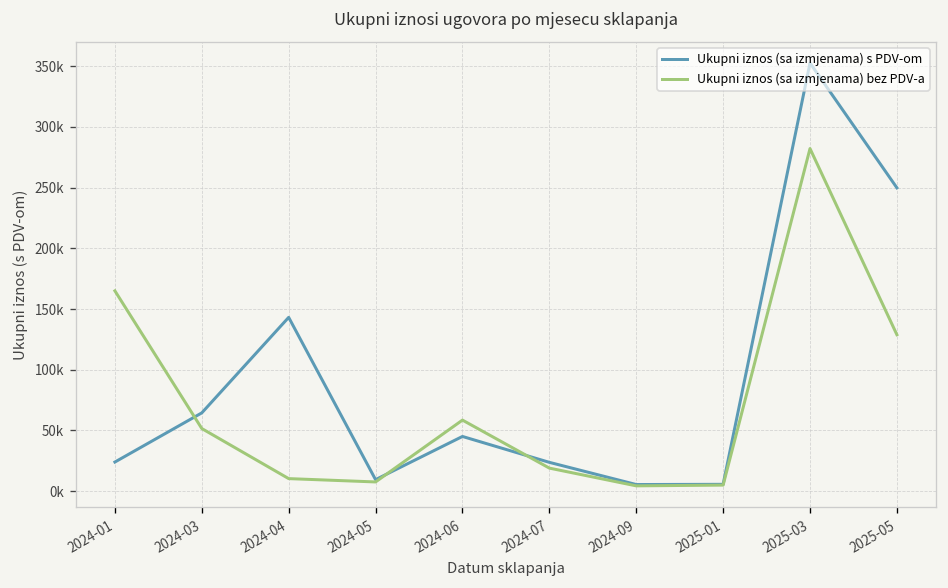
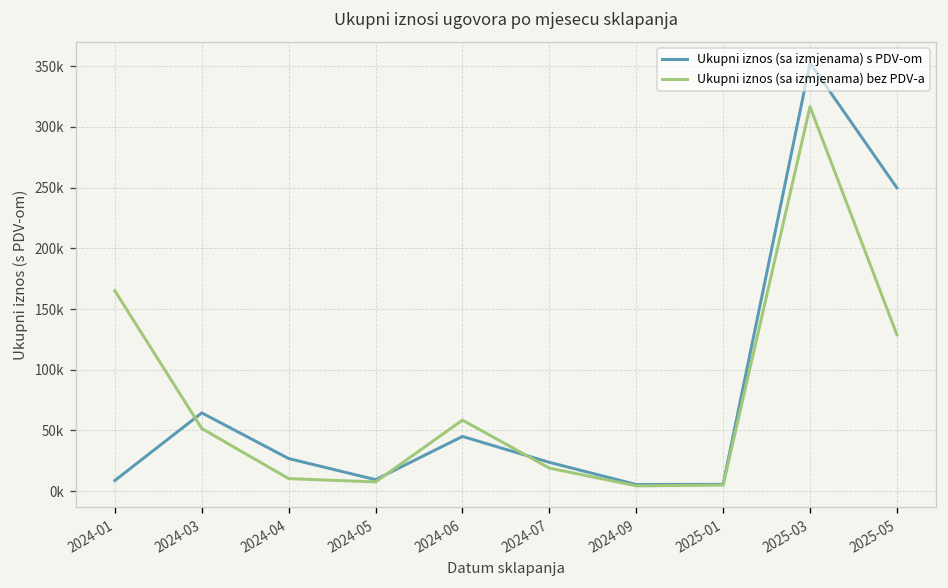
  {
    "Ukupni iznos (sa izmjenama) s PDV-om": {
-     "2024-01": 24000,
+     "2024-01": 9000,
      "2024-03": 64000,
-     "2024-04": 143000,
+     "2024-04": 27000,
      "2024-06": 45000,
      "2024-07": 24000,
      "2025-05": 250000
    },
    "Ukupni iznos (sa izmjenama) bez PDV-a": {
      "2024-01": 165000,
      "2024-03": 52000,
      "2024-04": 10000,
      "2024-06": 59000,
      "2024-07": 19000,
-     "2025-03": 282000,
+     "2025-03": 317000,
      "2025-05": 129000
    }
  }
